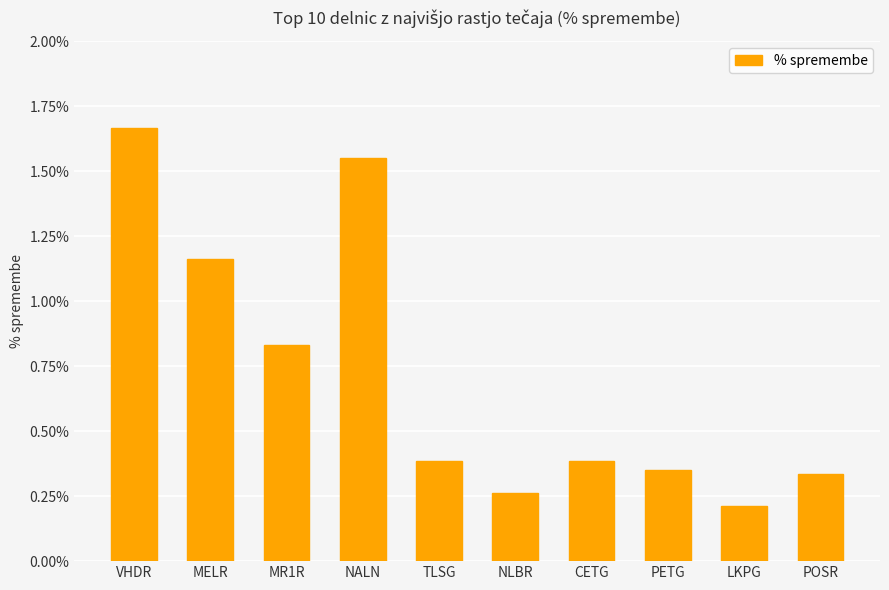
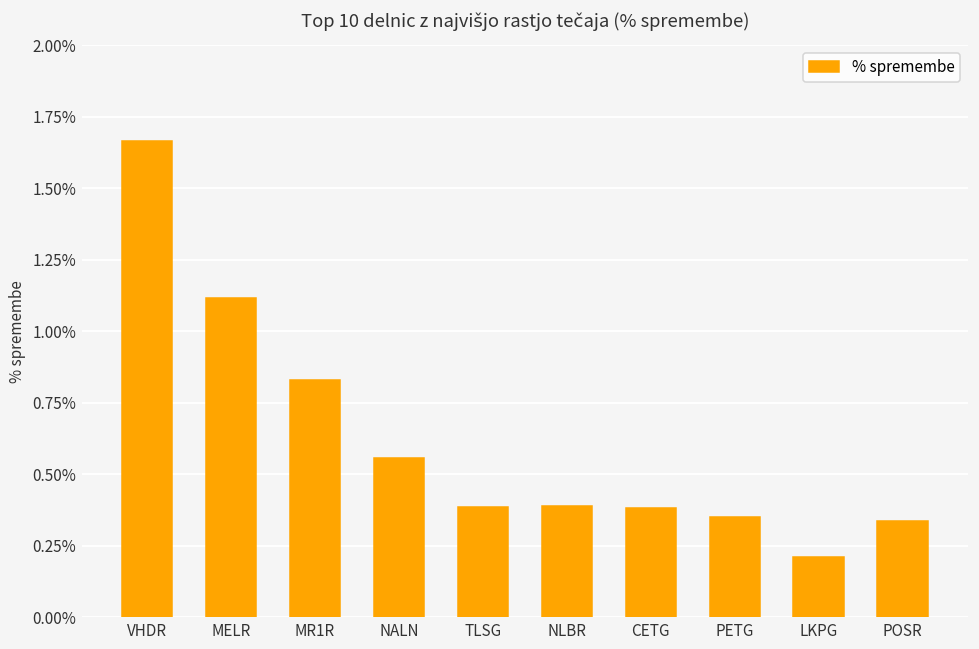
  {
    "VHDR": "1.67%",
-   "MELR": "1.16%",
+   "MELR": "1.12%",
    "MR1R": "0.83%",
-   "NALN": "1.55%",
+   "NALN": "0.56%",
    "TLSG": "0.38%",
-   "NLBR": "0.26%",
+   "NLBR": "0.39%",
    "CETG": "0.38%",
    "PETG": "0.35%",
    "LKPG": "0.21%",
    "POSR": "0.34%"
  }
